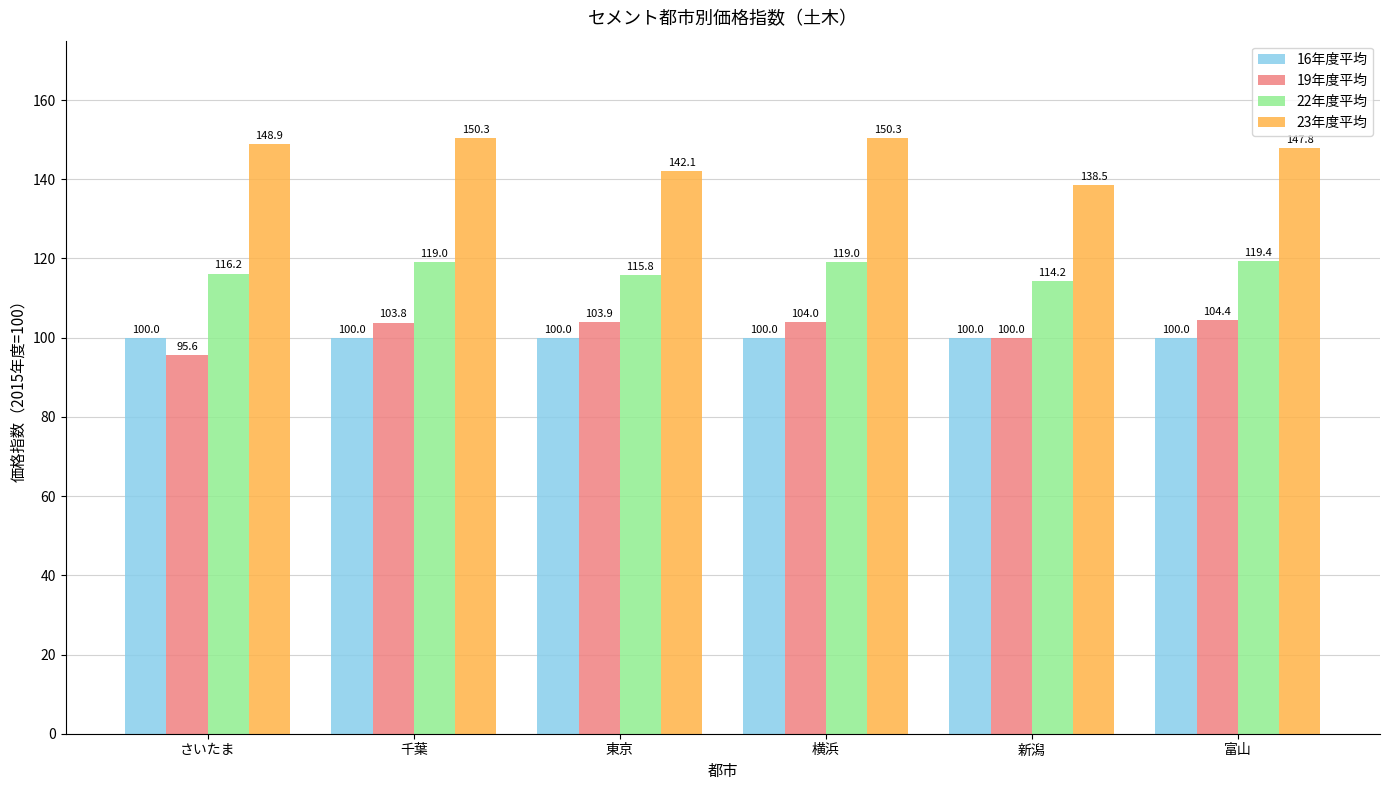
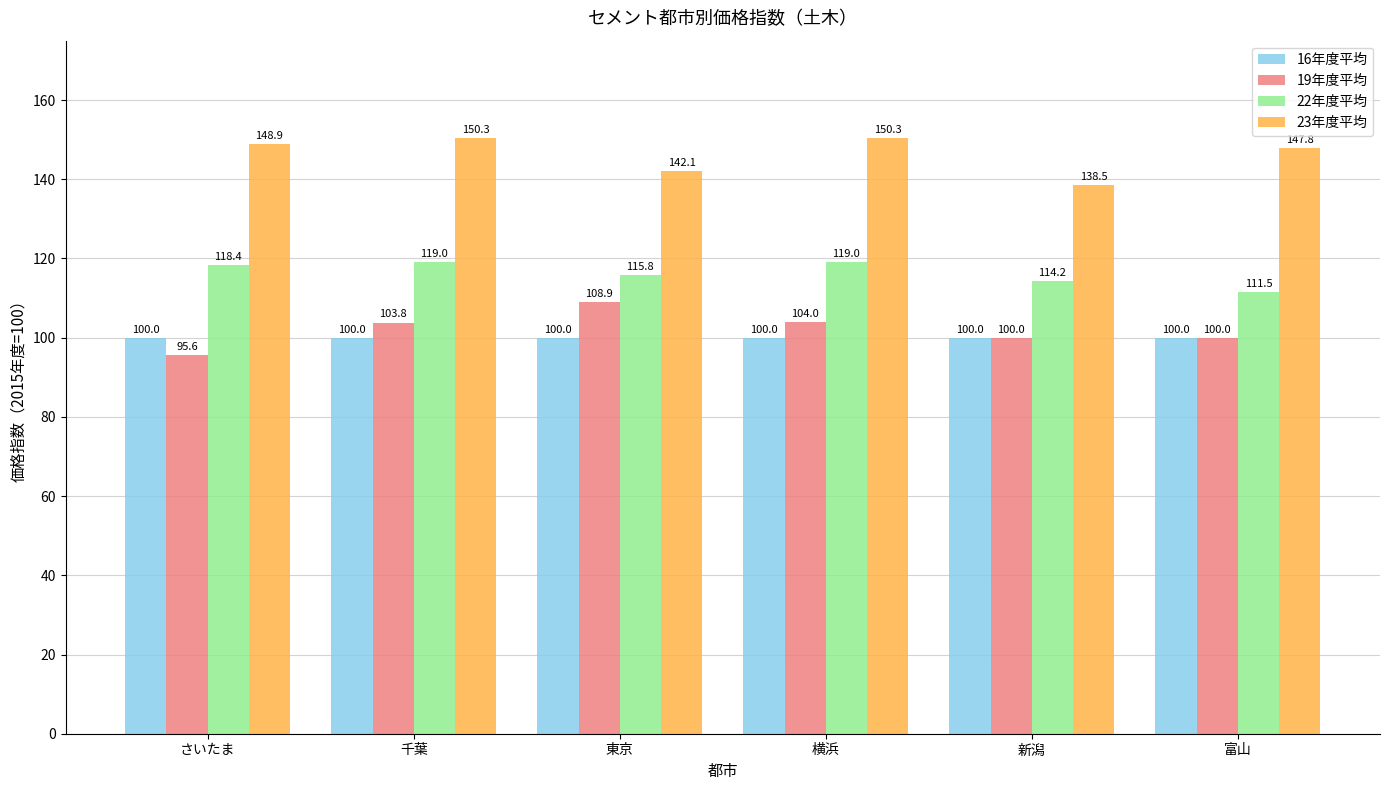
  {
    "16年度平均": {
      "さいたま": 100.0,
      "千葉": 100.0,
      "東京": 100.0,
      "横浜": 100.0,
      "新潟": 100.0,
      "富山": 100.0
    },
    "19年度平均": {
      "さいたま": 95.6,
      "千葉": 103.8,
-     "東京": 103.9,
+     "東京": 108.9,
      "横浜": 104.0,
      "新潟": 100.0,
-     "富山": 104.4
+     "富山": 100.0
    },
    "22年度平均": {
-     "さいたま": 116.2,
+     "さいたま": 118.4,
      "千葉": 119.0,
      "東京": 115.8,
      "横浜": 119.0,
      "新潟": 114.2,
-     "富山": 119.4
+     "富山": 111.5
    },
    "23年度平均": {
      "さいたま": 148.9,
      "千葉": 150.3,
      "東京": 142.1,
      "横浜": 150.3,
      "新潟": 138.5
    }
  }
